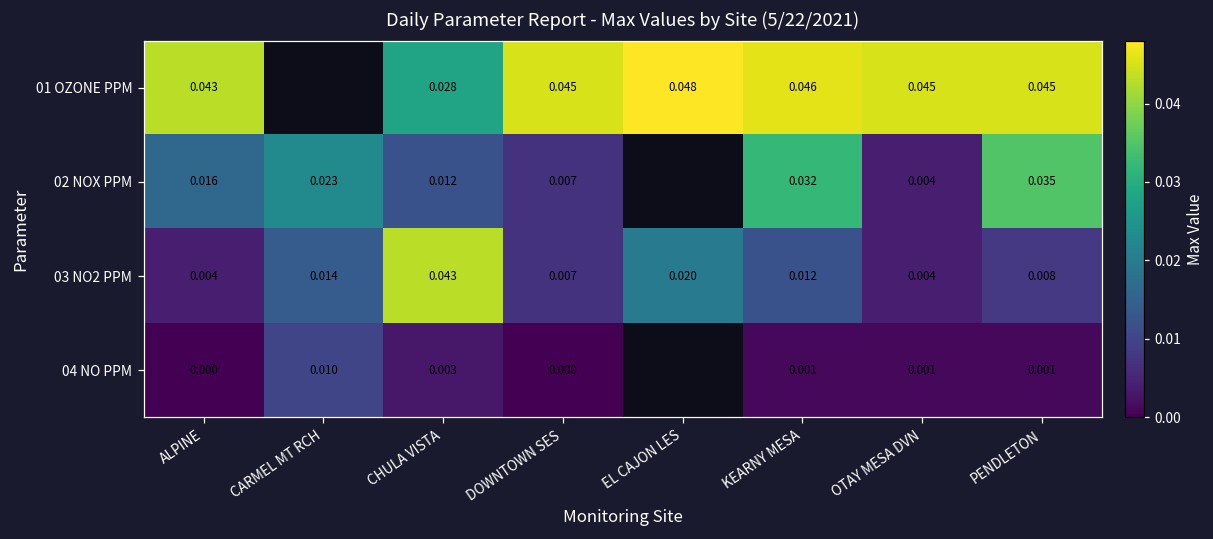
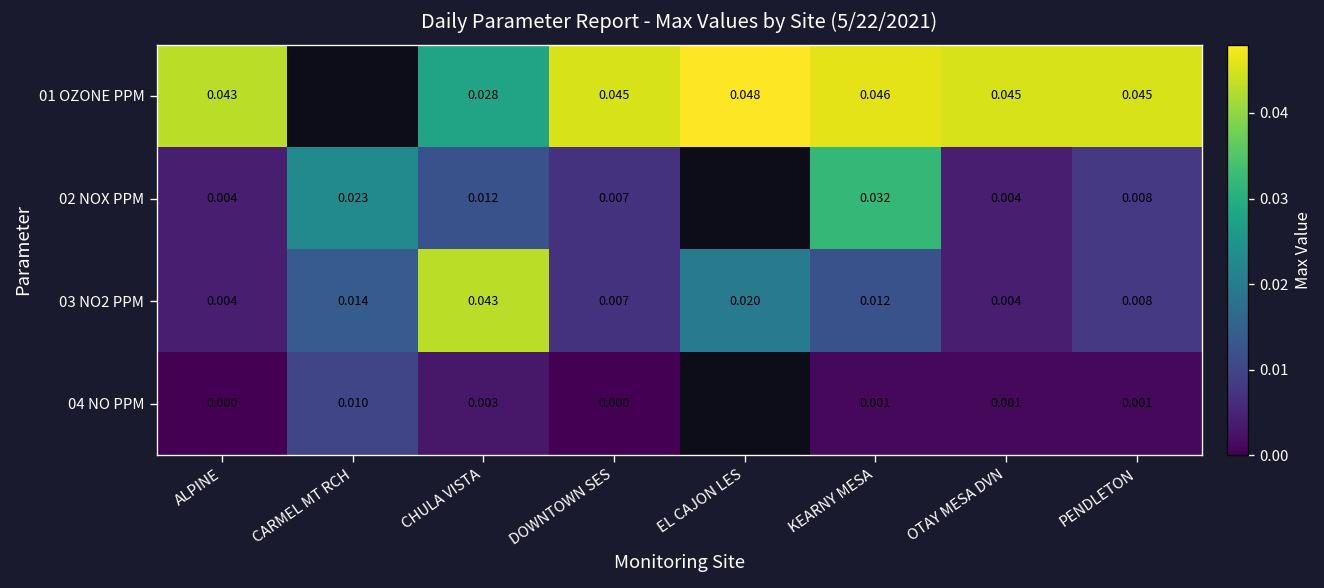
  {
    "01 OZONE PPM": {
      "ALPINE": 0.043,
      "CHULA VISTA": 0.028,
      "DOWNTOWN SES": 0.045,
      "EL CAJON LES": 0.048,
      "KEARNY MESA": 0.046,
      "OTAY MESA DVN": 0.045,
      "PENDLETON": 0.045
    },
    "02 NOX PPM": {
-     "ALPINE": 0.016,
+     "ALPINE": 0.004,
      "CARMEL MT RCH": 0.023,
      "CHULA VISTA": 0.012,
      "DOWNTOWN SES": 0.007,
      "KEARNY MESA": 0.032,
      "OTAY MESA DVN": 0.004,
-     "PENDLETON": 0.035
+     "PENDLETON": 0.008
    },
    "03 NO2 PPM": {
      "ALPINE": 0.004,
      "CARMEL MT RCH": 0.014,
      "CHULA VISTA": 0.043,
      "DOWNTOWN SES": 0.007,
      "EL CAJON LES": 0.020,
      "KEARNY MESA": 0.012,
      "OTAY MESA DVN": 0.004,
      "PENDLETON": 0.008
    },
    "04 NO PPM": {
      "ALPINE": 0.000,
      "CARMEL MT RCH": 0.010,
      "CHULA VISTA": 0.003,
      "DOWNTOWN SES": 0.000,
      "KEARNY MESA": 0.001,
      "OTAY MESA DVN": 0.001,
      "PENDLETON": 0.001
    }
  }
